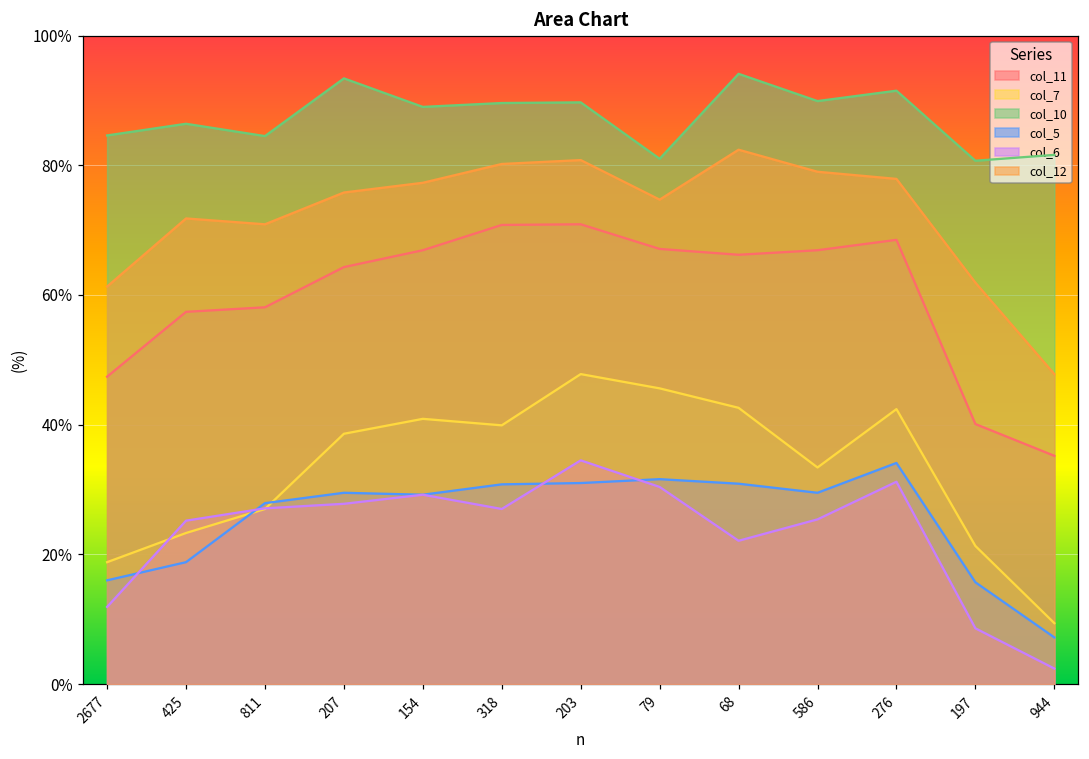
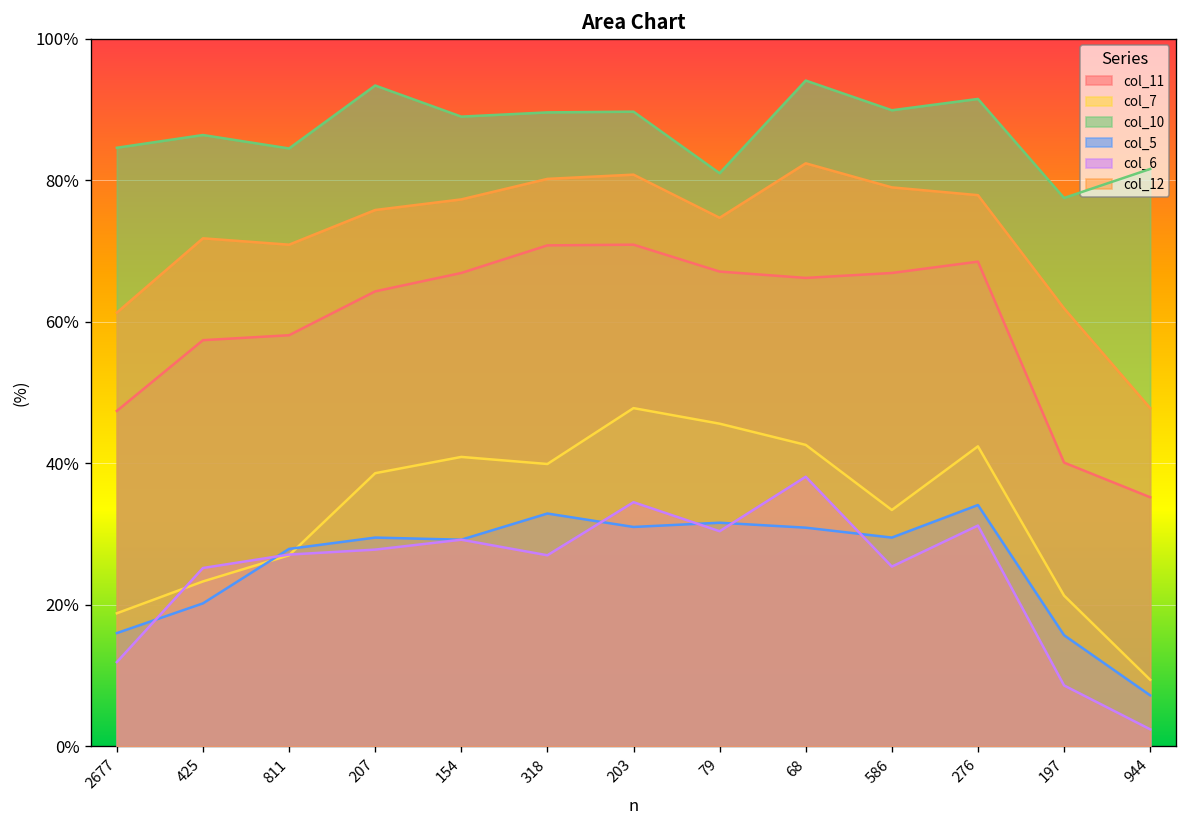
  {
    "col_10": {
      "2677": "85%",
      "425": "86%",
      "811": "85%",
      "207": "93%",
      "154": "89%",
      "318": "90%",
      "203": "90%",
      "79": "81%",
      "68": "94%",
      "586": "90%",
      "276": "92%",
-     "197": "81%"
+     "197": "78%"
    },
    "col_5": {
      "2677": "16%",
-     "425": "19%",
+     "425": "20%",
      "811": "28%",
      "207": "30%",
-     "318": "31%",
+     "318": "33%",
      "203": "31%",
      "79": "32%",
      "68": "31%",
      "586": "30%",
      "276": "34%",
      "197": "16%",
      "944": "7%"
    },
    "col_6": {
      "2677": "12%",
      "425": "25%",
      "207": "28%",
      "318": "27%",
      "203": "35%",
      "79": "30%",
-     "68": "22%",
+     "68": "38%",
      "586": "25%",
      "276": "31%",
      "197": "9%",
      "944": "2%"
    }
  }
